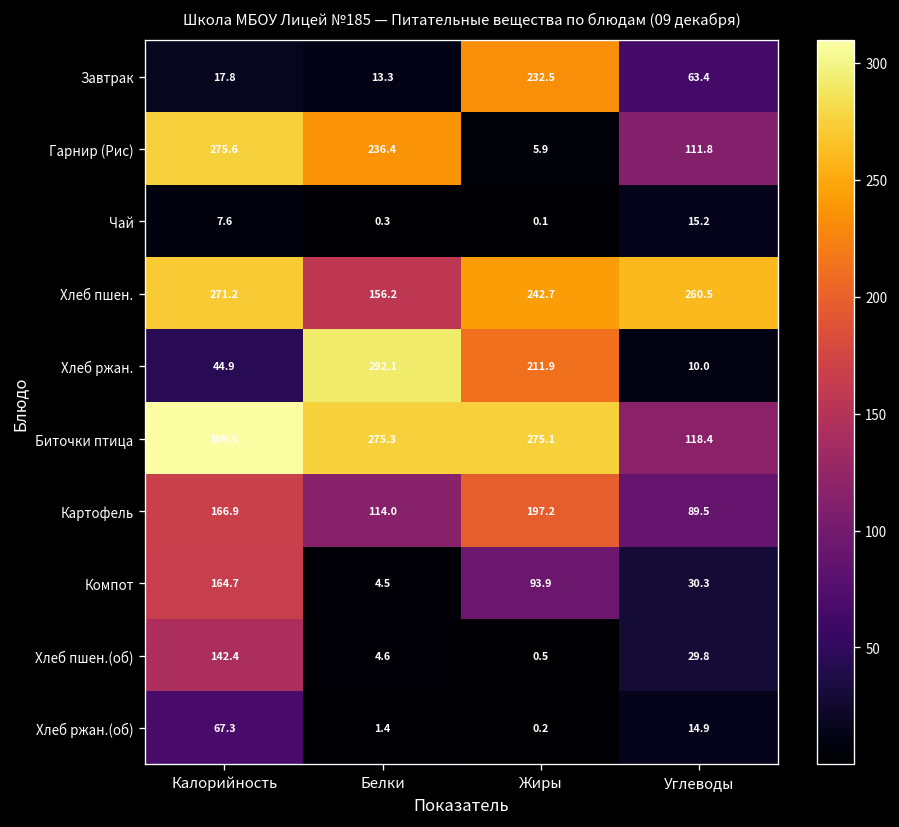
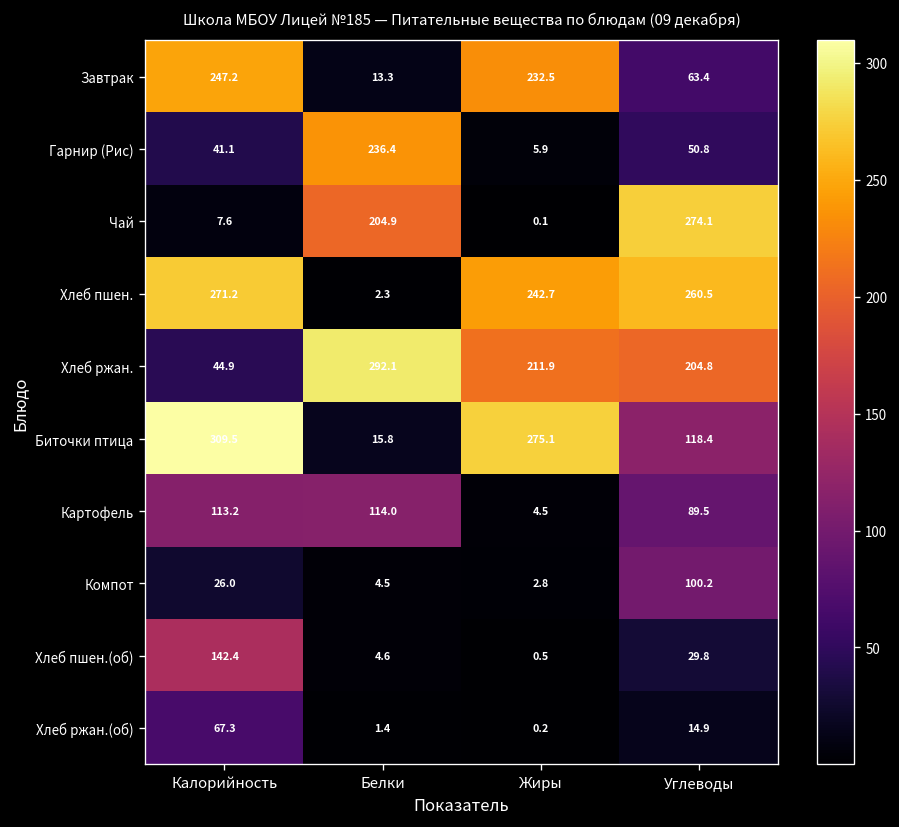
  {
    "Завтрак": {
-     "Калорийность": 17.8,
+     "Калорийность": 247.2,
      "Белки": 13.3,
      "Жиры": 232.5,
      "Углеводы": 63.4
    },
    "Гарнир (Рис)": {
-     "Калорийность": 275.6,
+     "Калорийность": 41.1,
      "Белки": 236.4,
      "Жиры": 5.9,
-     "Углеводы": 111.8
+     "Углеводы": 50.8
    },
    "Чай": {
      "Калорийность": 7.6,
-     "Белки": 0.3,
+     "Белки": 204.9,
      "Жиры": 0.1,
-     "Углеводы": 15.2
+     "Углеводы": 274.1
    },
    "Хлеб пшен.": {
      "Калорийность": 271.2,
-     "Белки": 156.2,
+     "Белки": 2.3,
      "Жиры": 242.7,
      "Углеводы": 260.5
    },
    "Хлеб ржан.": {
      "Калорийность": 44.9,
      "Белки": 292.1,
      "Жиры": 211.9,
-     "Углеводы": 10.0
+     "Углеводы": 204.8
    },
    "Биточки птица": {
      "Калорийность": 309.5,
-     "Белки": 275.3,
+     "Белки": 15.8,
      "Жиры": 275.1,
      "Углеводы": 118.4
    },
    "Картофель": {
-     "Калорийность": 166.9,
+     "Калорийность": 113.2,
      "Белки": 114.0,
-     "Жиры": 197.2,
+     "Жиры": 4.5,
      "Углеводы": 89.5
    },
    "Компот": {
-     "Калорийность": 164.7,
+     "Калорийность": 26.0,
      "Белки": 4.5,
-     "Жиры": 93.9,
-     "Углеводы": 30.3
+     "Жиры": 2.8,
+     "Углеводы": 100.2
    },
    "Хлеб пшен.(об)": {
      "Калорийность": 142.4,
      "Белки": 4.6,
      "Жиры": 0.5,
      "Углеводы": 29.8
    },
    "Хлеб ржан.(об)": {
      "Калорийность": 67.3,
      "Белки": 1.4,
      "Жиры": 0.2,
      "Углеводы": 14.9
    }
  }
